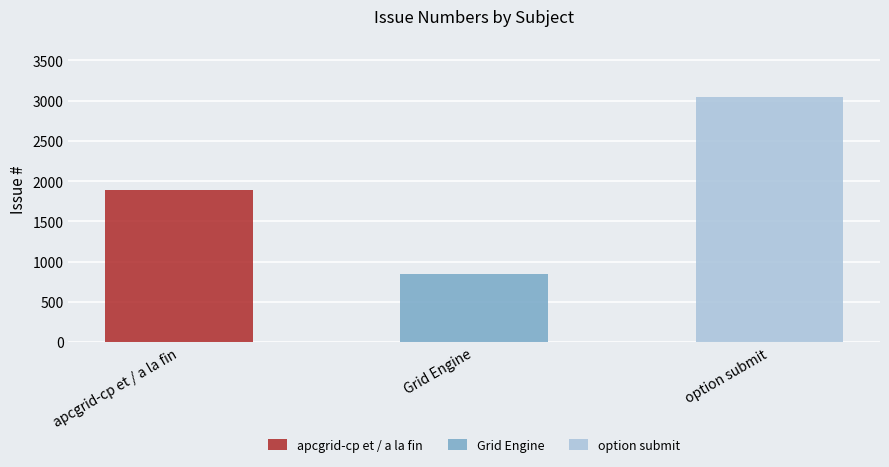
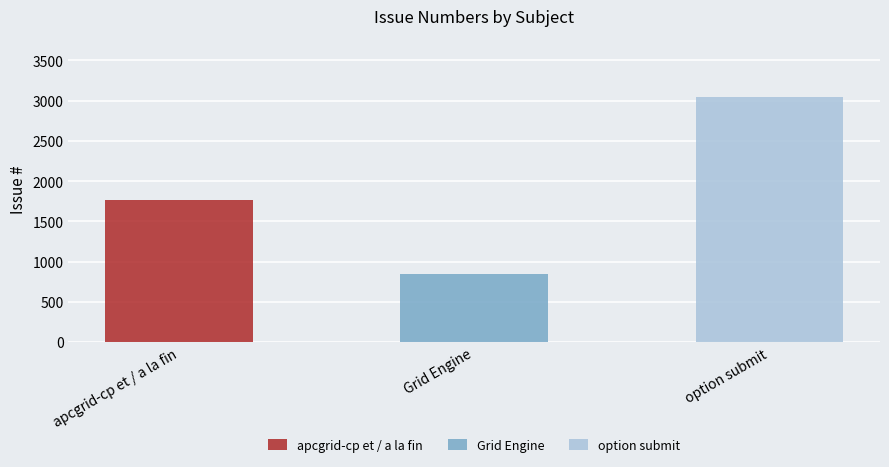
  {
-   "apcgrid-cp et / a la fin": 1900,
+   "apcgrid-cp et / a la fin": 1800,
    "Grid Engine": 800,
    "option submit": 3000
  }
